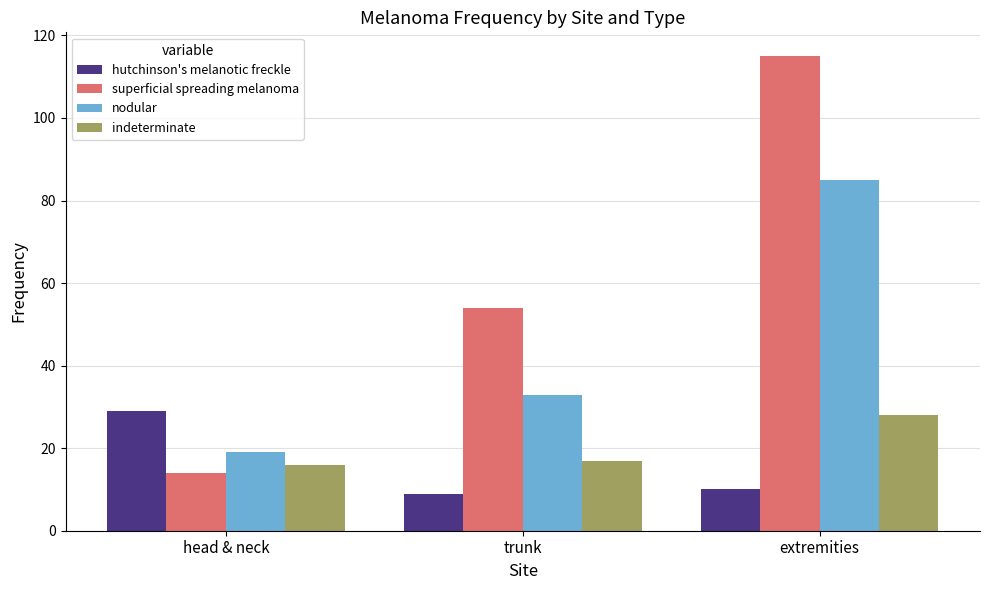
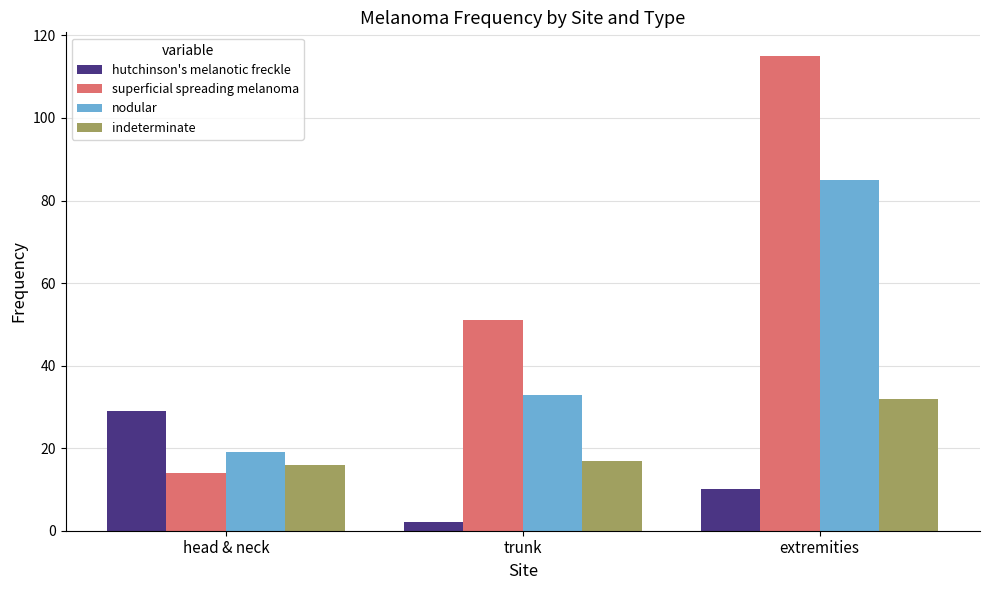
  {
    "hutchinson's melanotic freckle": {
      "head & neck": 29,
-     "trunk": 9,
+     "trunk": 2,
      "extremities": 10
    },
    "superficial spreading melanoma": {
      "head & neck": 14,
-     "trunk": 54,
+     "trunk": 51,
      "extremities": 115
    },
    "nodular": {
      "head & neck": 19,
      "trunk": 33,
      "extremities": 85
    },
    "indeterminate": {
      "head & neck": 16,
      "trunk": 17,
-     "extremities": 28
+     "extremities": 32
    }
  }
